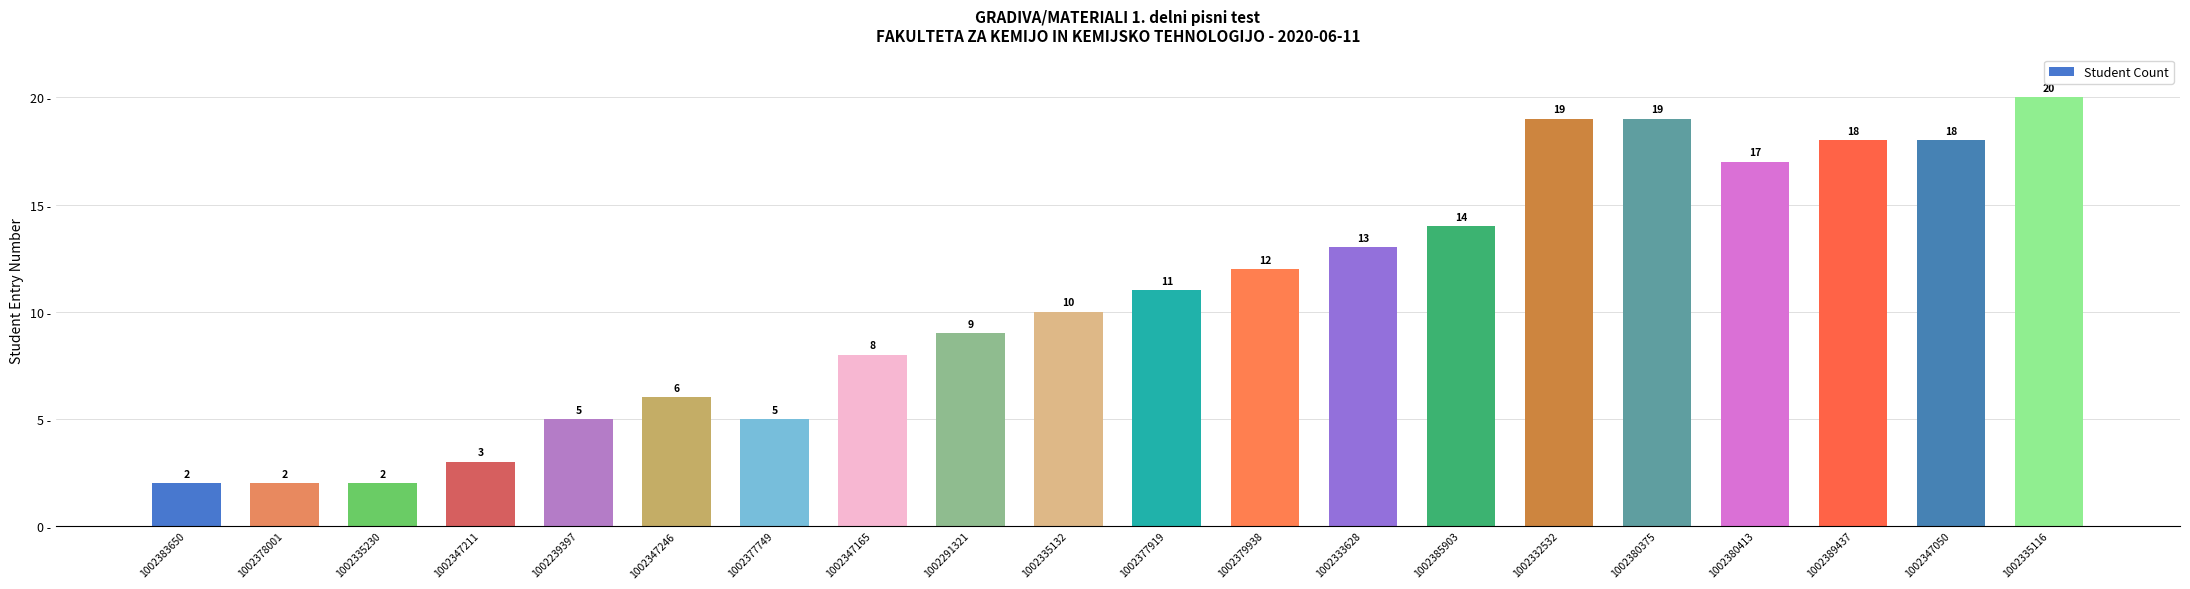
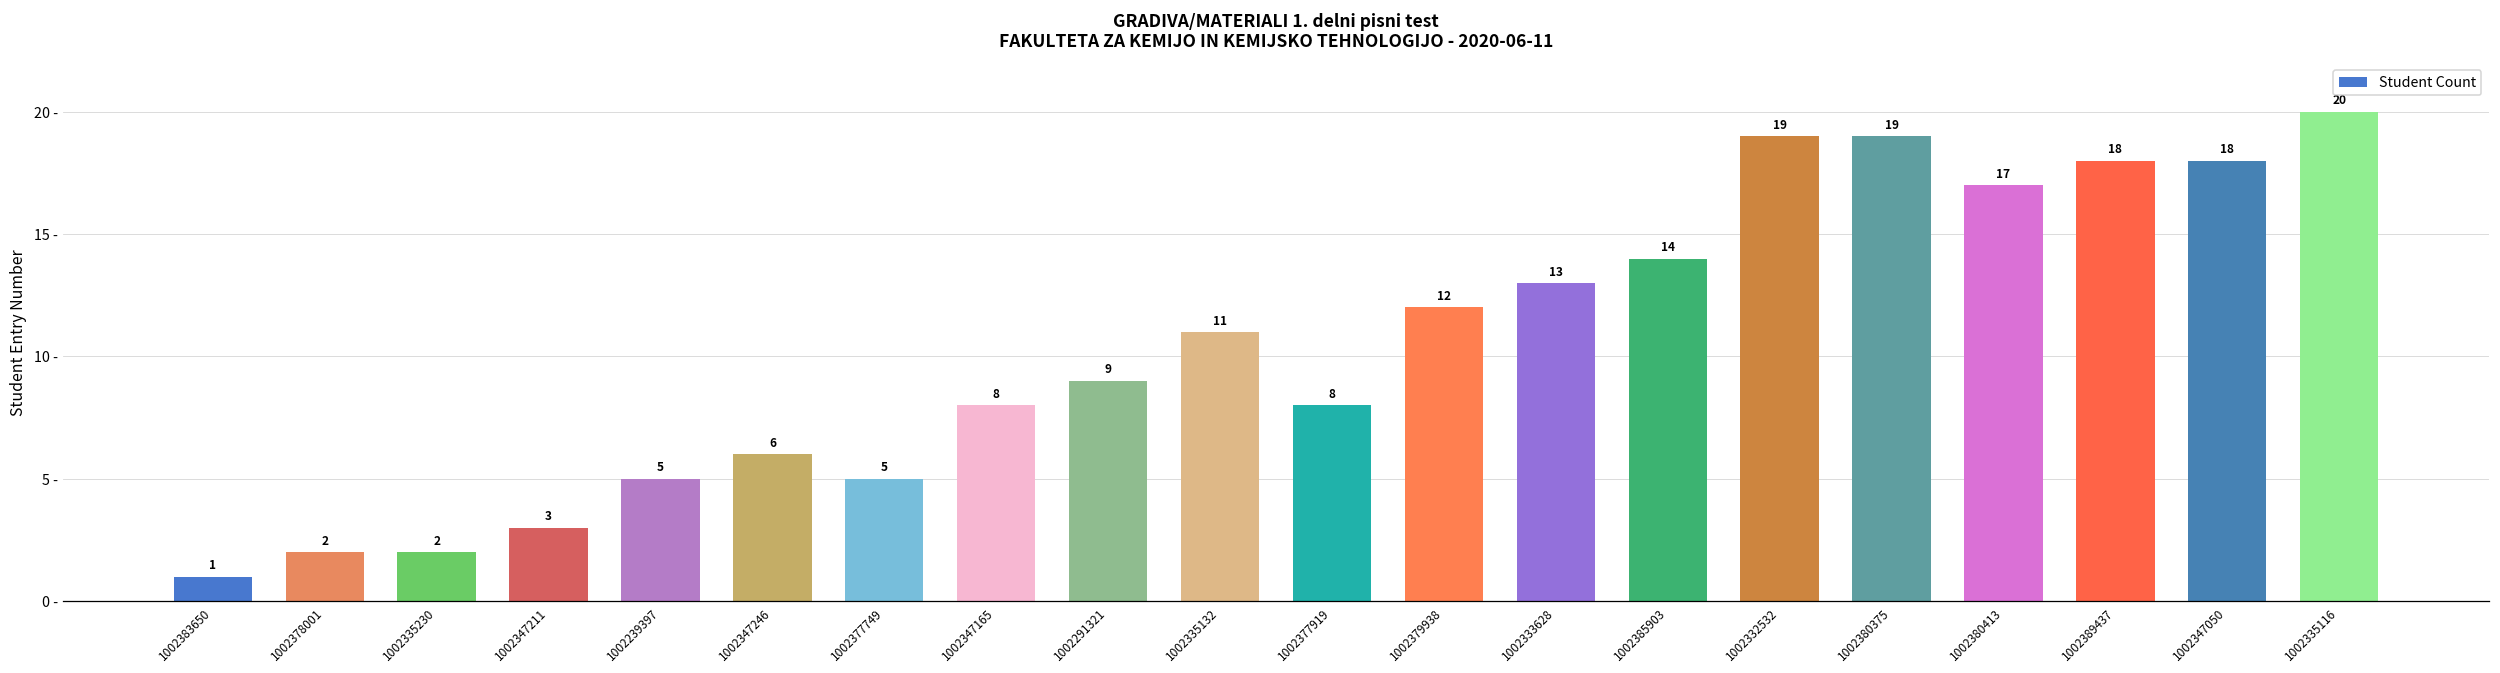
  {
-   "1002383650": 2,
+   "1002383650": 1,
    "1002378001": 2,
    "1002335230": 2,
    "1002347211": 3,
    "1002239397": 5,
    "1002347246": 6,
    "1002377749": 5,
    "1002347165": 8,
    "1002291321": 9,
-   "1002335132": 10,
-   "1002377919": 11,
+   "1002335132": 11,
+   "1002377919": 8,
    "1002379938": 12,
    "1002333628": 13,
    "1002385903": 14,
    "1002332532": 19,
    "1002380375": 19,
    "1002380413": 17,
    "1002389437": 18,
    "1002347050": 18
  }
